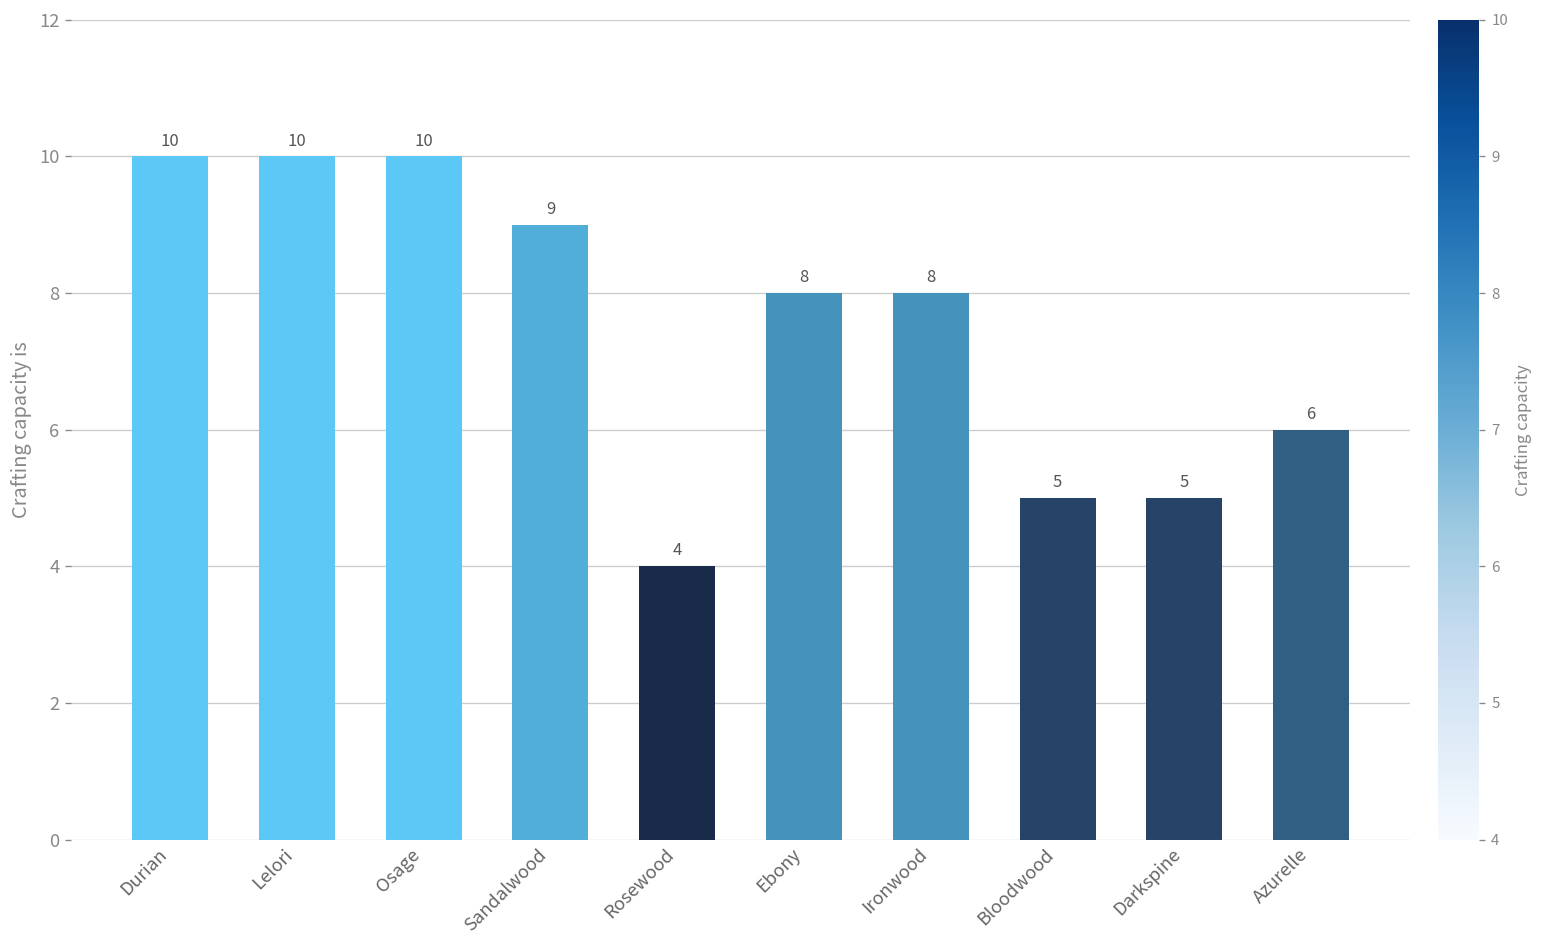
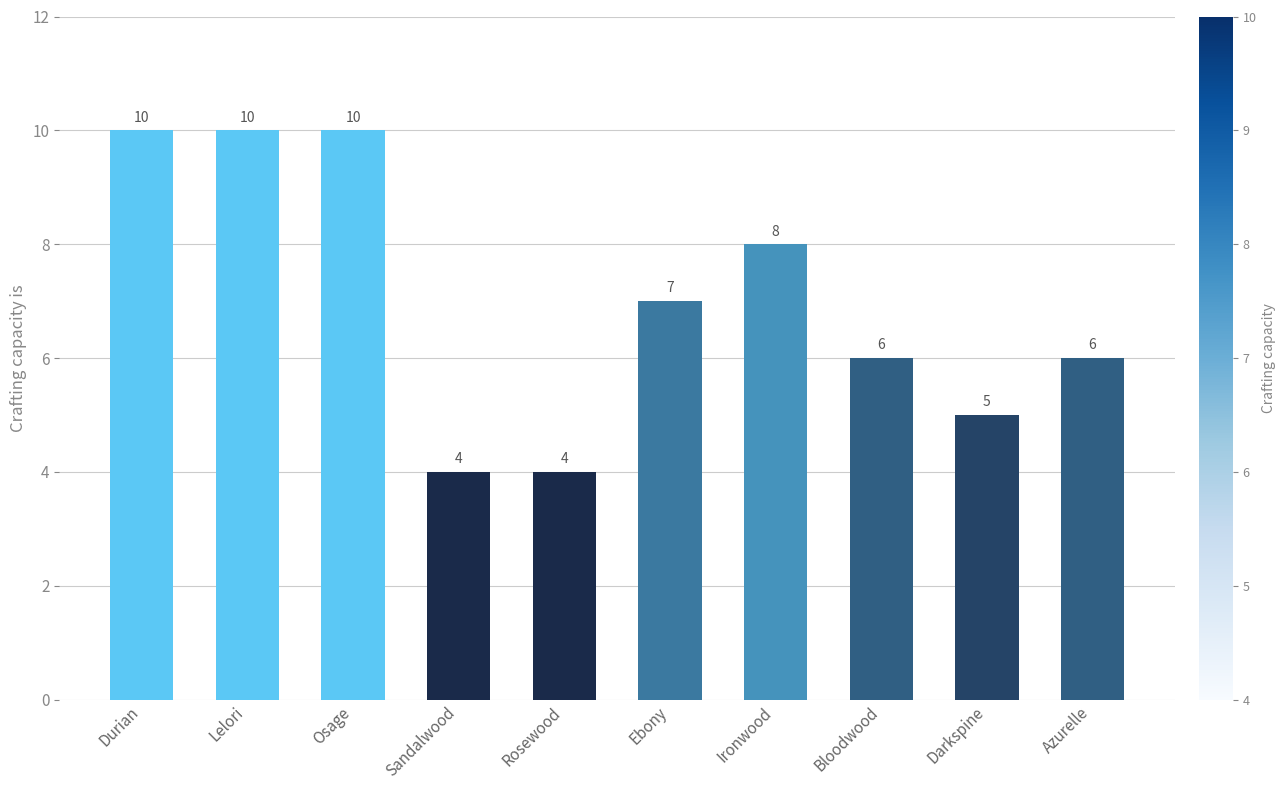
  {
    "Durian": 10,
    "Lelori": 10,
    "Osage": 10,
-   "Sandalwood": 9,
+   "Sandalwood": 4,
    "Rosewood": 4,
-   "Ebony": 8,
+   "Ebony": 7,
    "Ironwood": 8,
-   "Bloodwood": 5,
+   "Bloodwood": 6,
    "Darkspine": 5,
    "Azurelle": 6
  }
